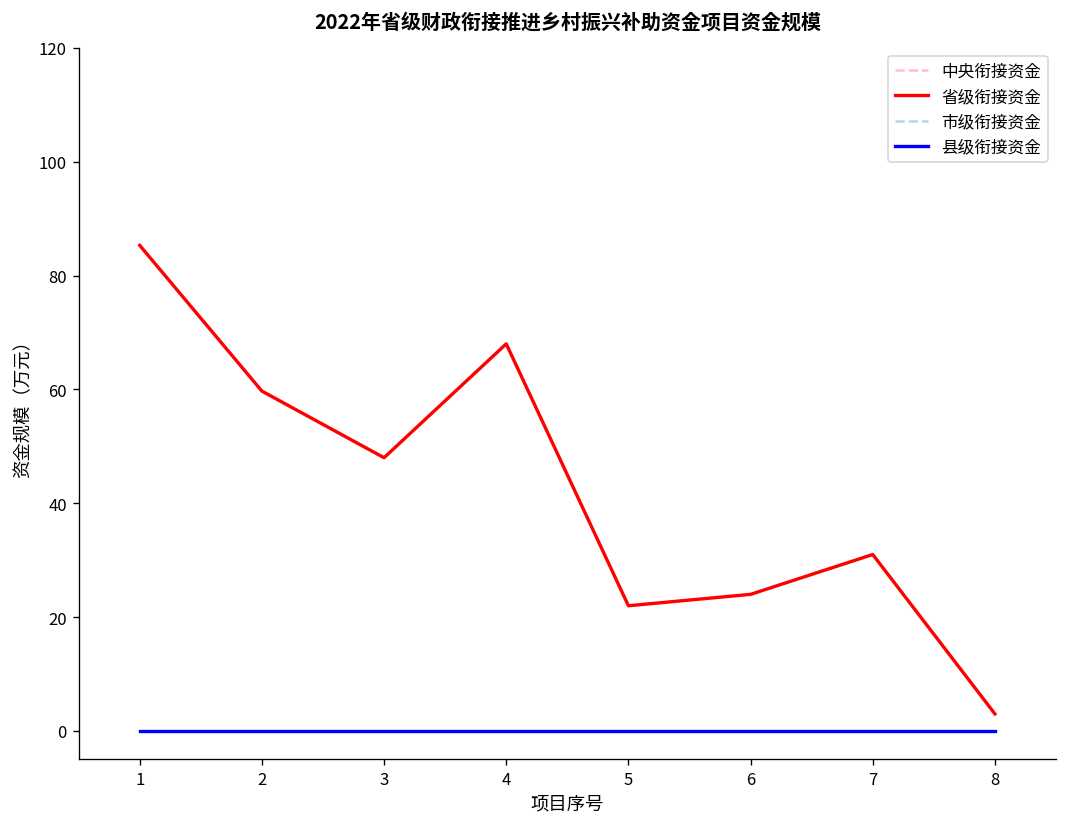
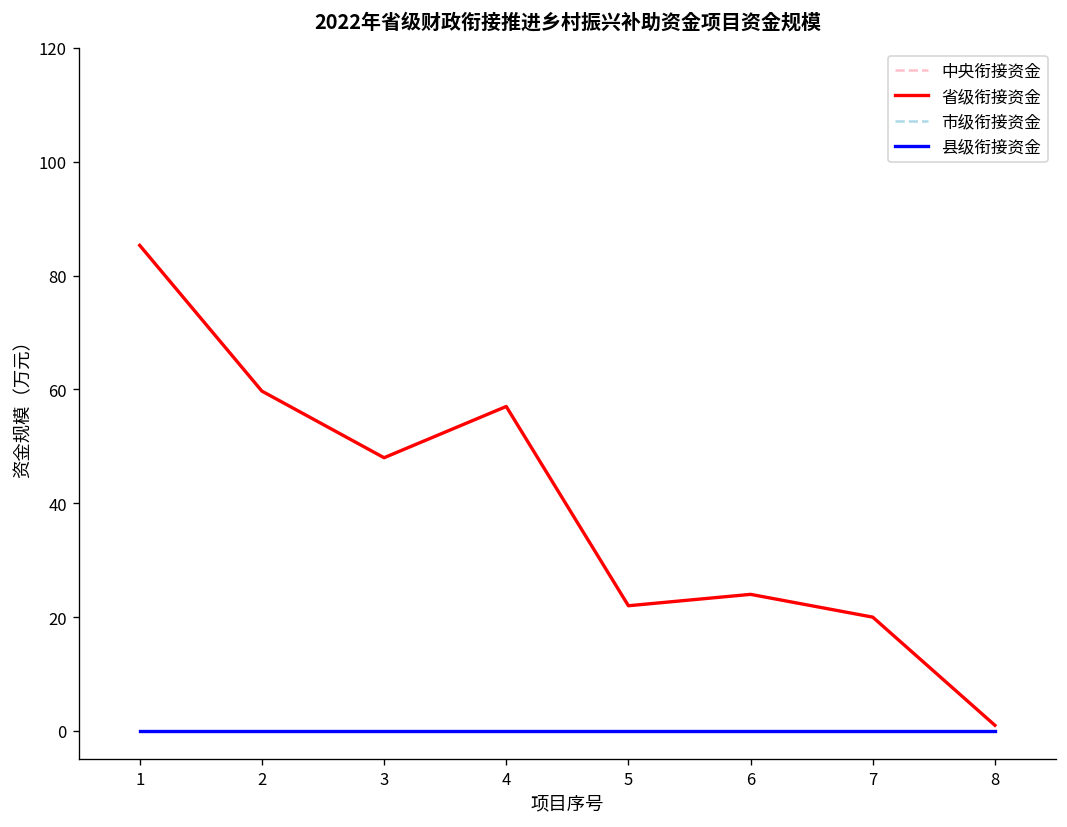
  {
    "县级衔接资金": {
      "1": 0,
      "2": 0,
      "3": 0,
      "4": 0,
      "5": 0,
      "6": 0,
      "7": 0,
      "8": 0
    },
    "省级衔接资金": {
      "1": 85,
      "2": 60,
      "3": 48,
-     "4": 68,
+     "4": 57,
      "5": 22,
      "6": 24,
-     "7": 31,
-     "8": 3
+     "7": 20,
+     "8": 1
    }
  }
